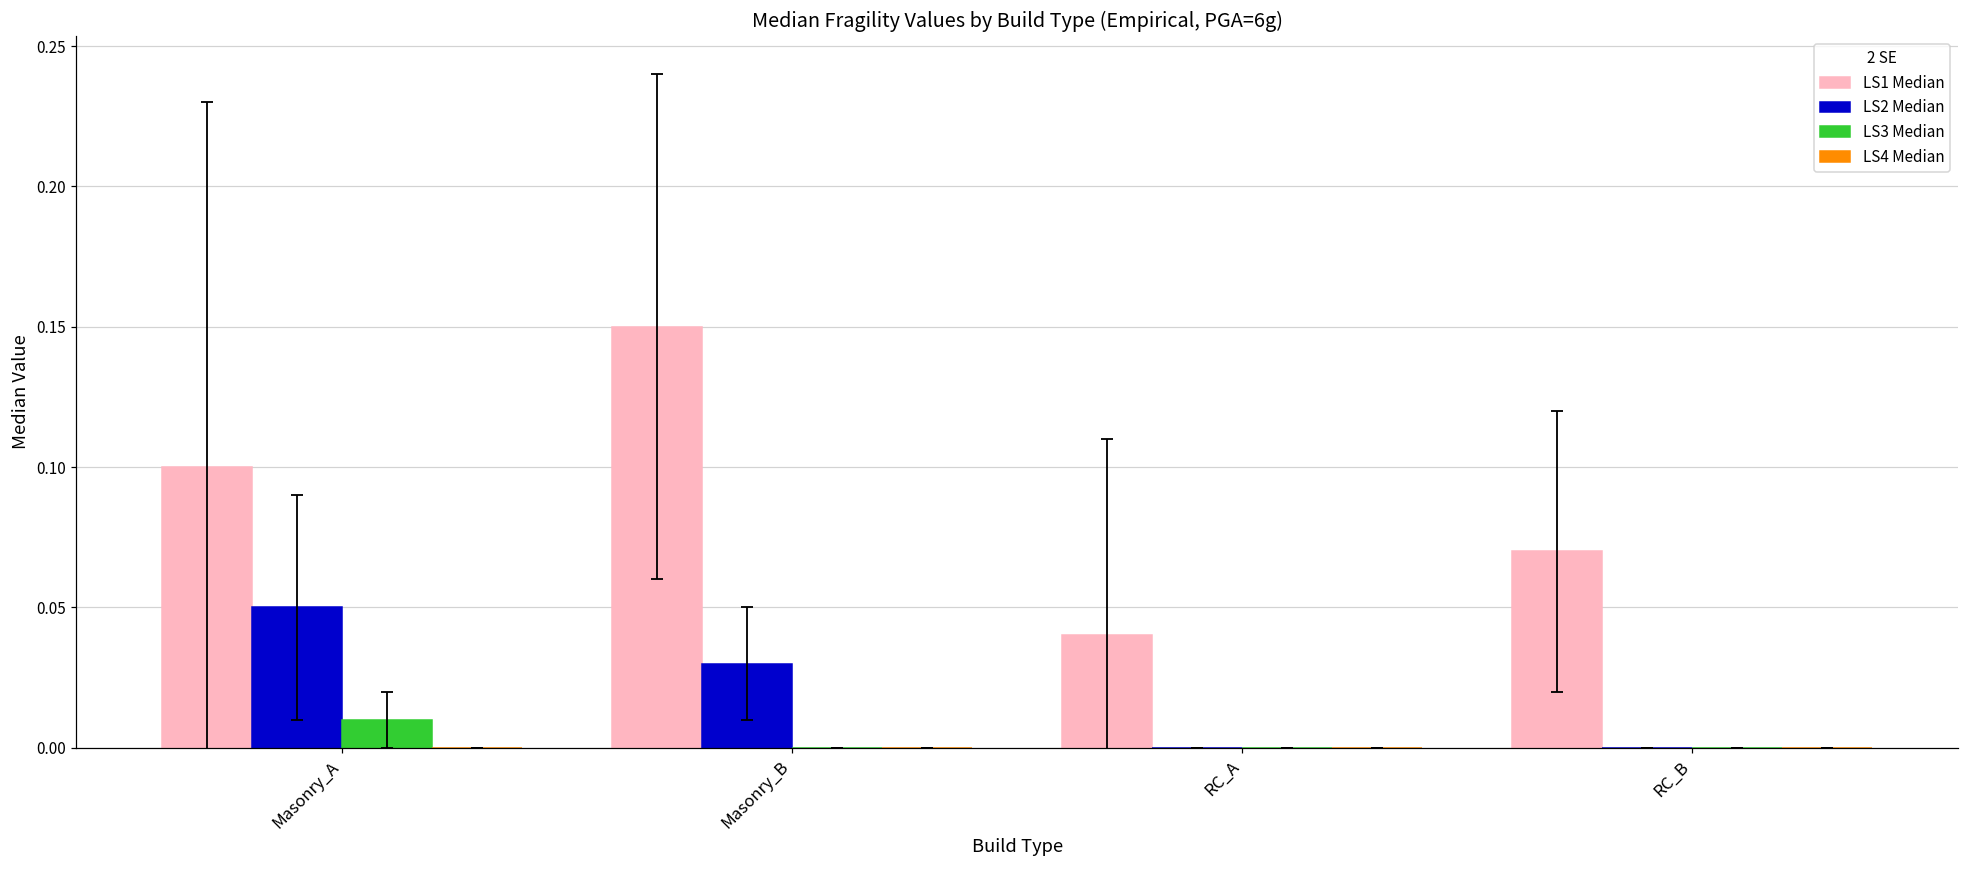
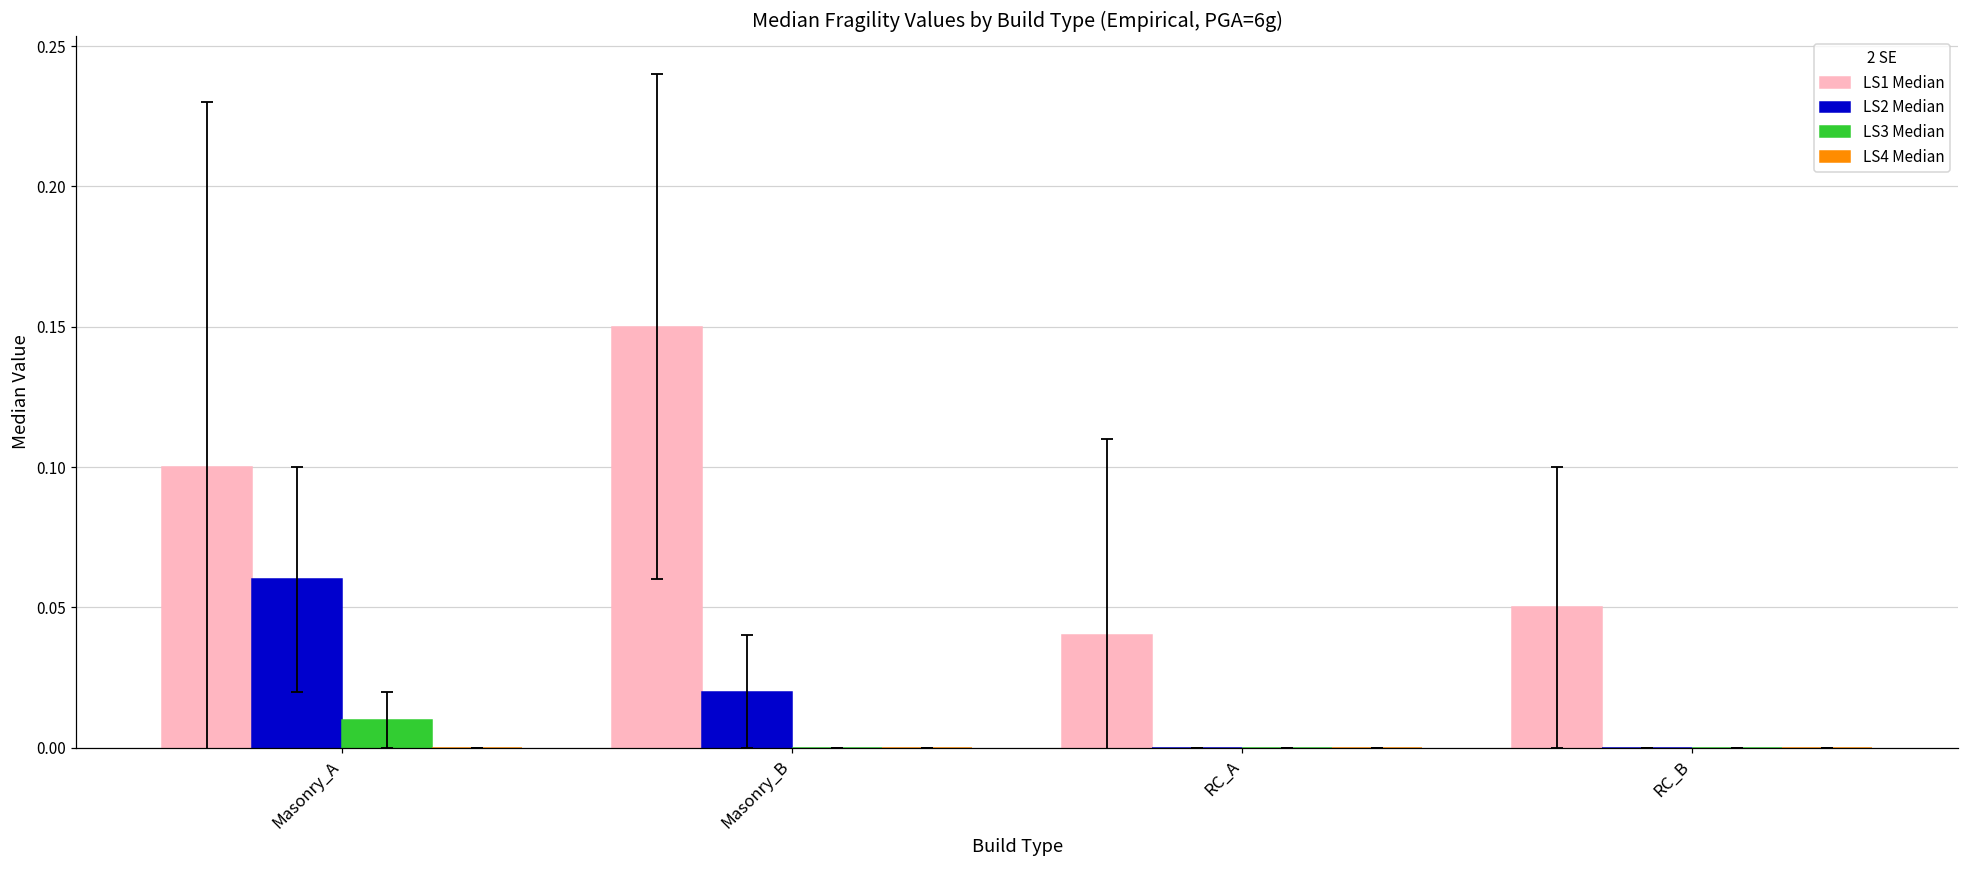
  {
    "LS1 Median": {
      "Masonry_A": 0.10,
      "Masonry_B": 0.15,
      "RC_A": 0.04,
-     "RC_B": 0.07
+     "RC_B": 0.05
    },
    "LS2 Median": {
-     "Masonry_A": 0.05,
-     "Masonry_B": 0.03,
+     "Masonry_A": 0.06,
+     "Masonry_B": 0.02,
      "RC_A": 0.00,
      "RC_B": 0.00
    },
    "LS3 Median": {
      "Masonry_A": 0.01,
      "Masonry_B": 0.00,
      "RC_A": 0.00,
      "RC_B": 0.00
    },
    "LS4 Median": {
      "Masonry_A": 0.00,
      "Masonry_B": 0.00,
      "RC_A": 0.00,
      "RC_B": 0.00
    }
  }
